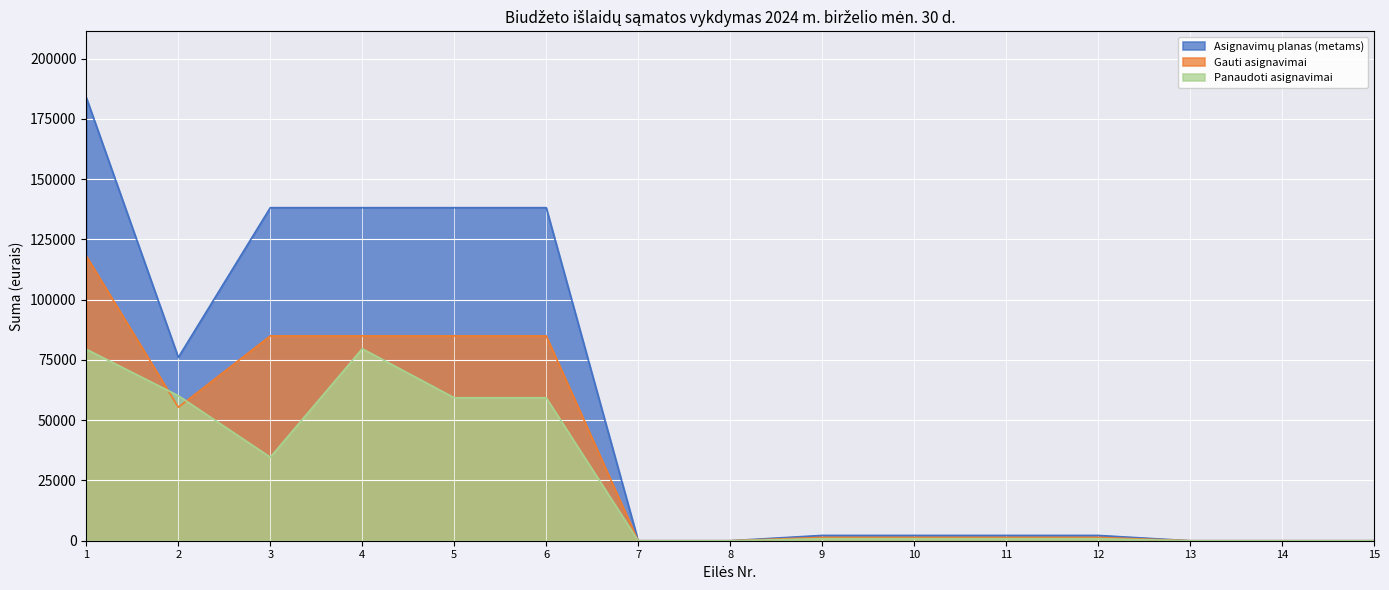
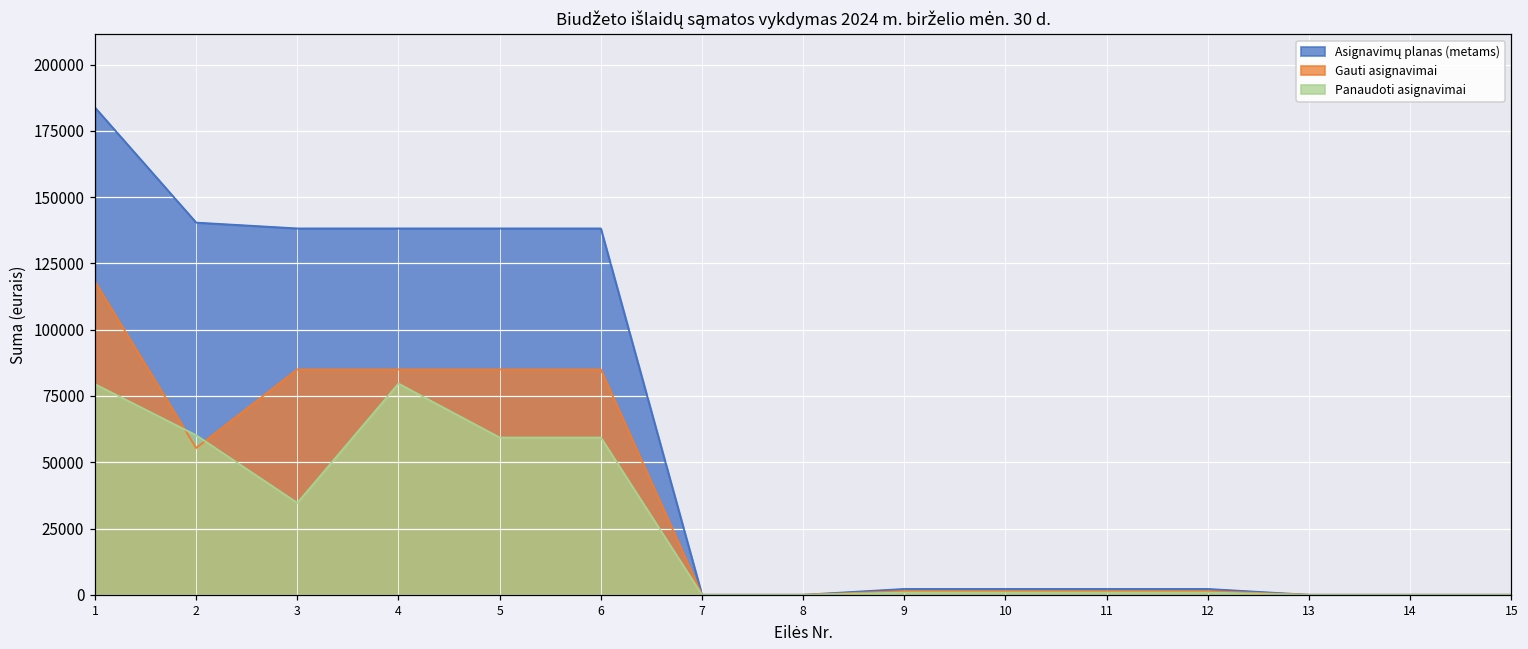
  {
    "Asignavimų planas (metams)": {
      "1": 184000,
-     "2": 76000,
+     "2": 140000,
      "3": 138000,
      "4": 138000,
      "5": 138000,
      "6": 138000
    },
    "Gauti asignavimai": {
      "1": 118000,
      "2": 55000,
      "3": 85000,
      "4": 85000,
      "5": 85000,
      "6": 85000
    },
    "Panaudoti asignavimai": {
      "1": 79000,
      "2": 60000,
      "3": 35000,
      "4": 80000,
      "5": 59000,
      "6": 59000
    }
  }
